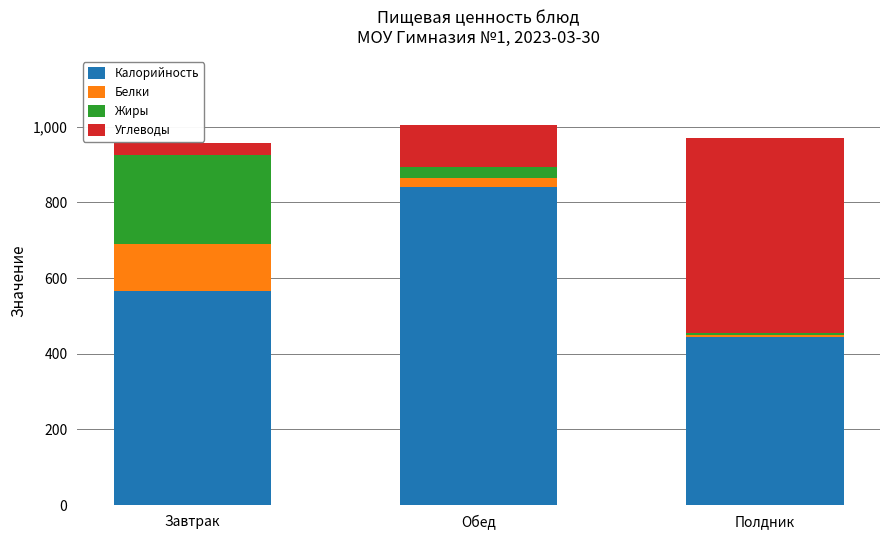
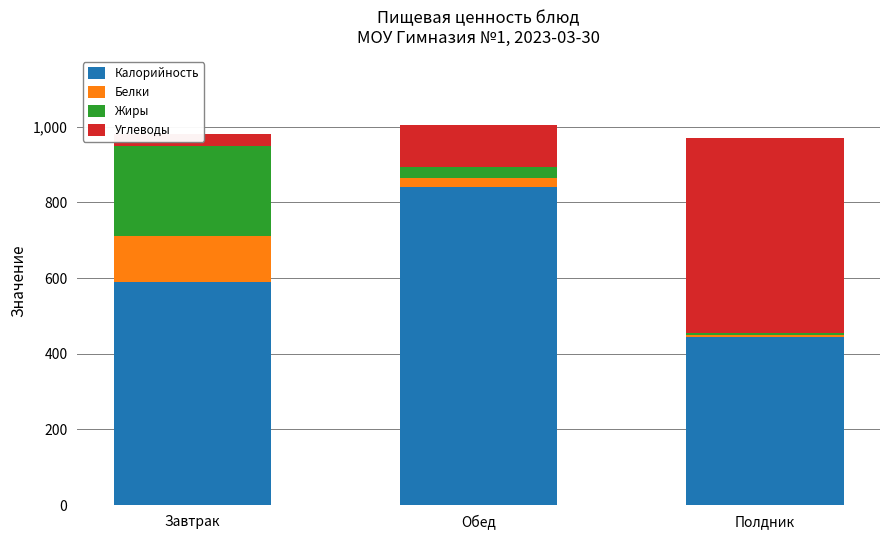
  {
    "Калорийность": {
-     "Завтрак": 570,
+     "Завтрак": 590,
      "Обед": 840,
      "Полдник": 440
    },
    "Белки": {
      "Завтрак": 120,
      "Обед": 20
    },
    "Жиры": {
      "Завтрак": 240,
      "Обед": 30
    },
    "Углеводы": {
      "Обед": 110,
      "Полдник": 510
    }
  }
